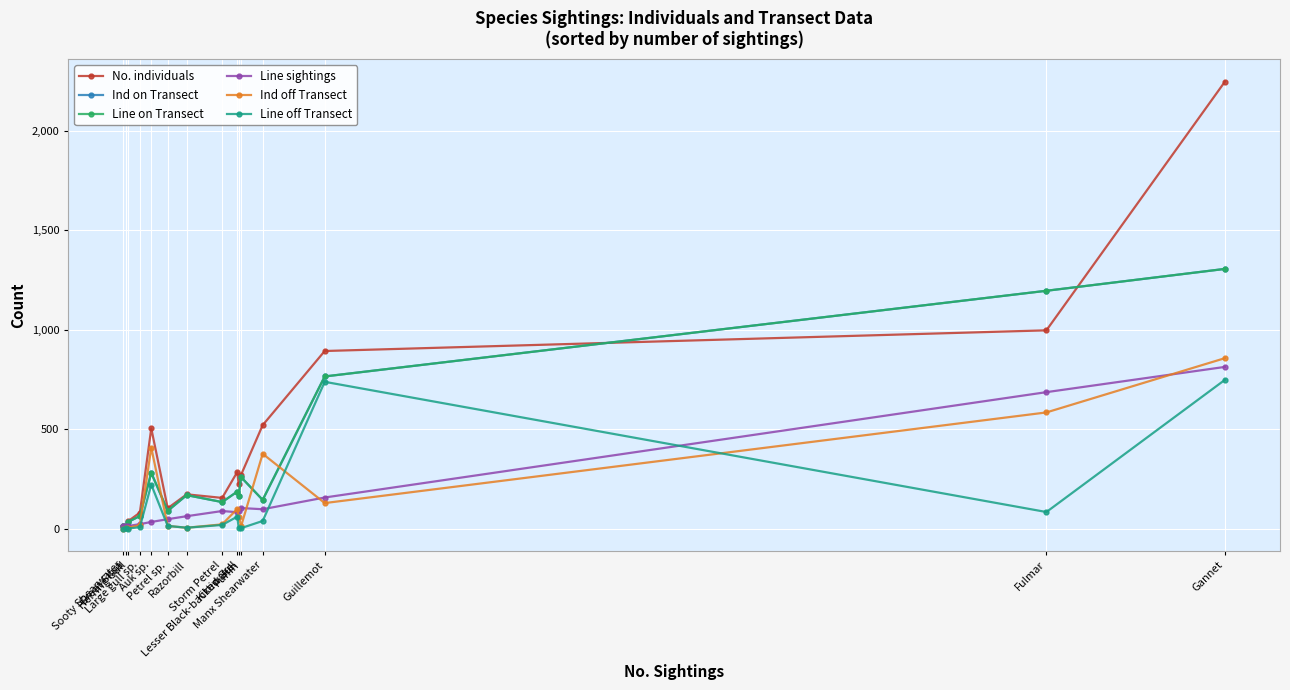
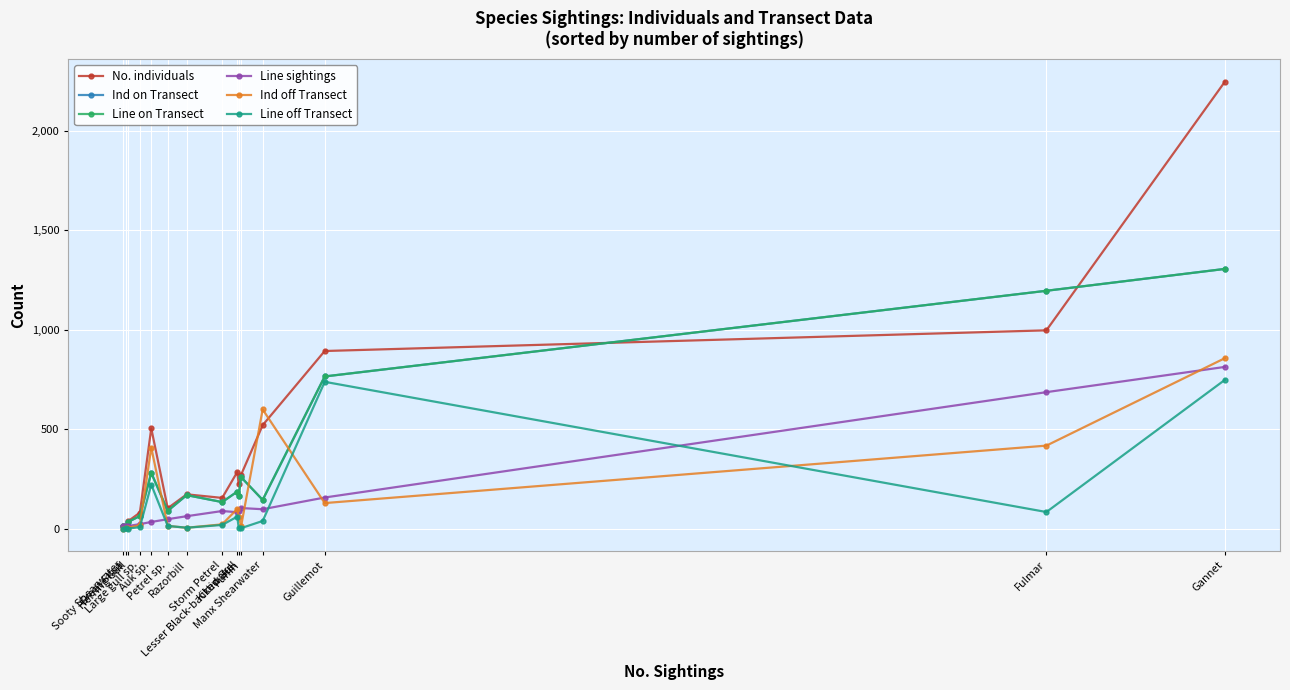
  {
    "No. individuals": {
      "Large gull sp.": "80",
      "Auk sp.": "500",
      "Petrel sp.": "100",
      "Storm Petrel": "150",
      "Kittiwake": "290",
      "Lesser Black-backed Gull": "220",
      "Puffin": "270",
      "Manx Shearwater": "520",
      "Guillemot": "890",
      "Fulmar": "1,000",
      "Gannet": "2,250"
    },
    "Line sightings": {
      "Auk sp.": "30",
      "Petrel sp.": "50",
      "Razorbill": "60",
      "Storm Petrel": "90",
      "Kittiwake": "80",
      "Lesser Black-backed Gull": "90",
      "Puffin": "100",
      "Manx Shearwater": "100",
      "Guillemot": "160",
      "Fulmar": "690",
      "Gannet": "810"
    },
    "Ind off Transect": {
      "Auk sp.": "410",
      "Kittiwake": "100",
-     "Manx Shearwater": "380",
+     "Manx Shearwater": "600",
      "Guillemot": "130",
-     "Fulmar": "580",
+     "Fulmar": "420",
      "Gannet": "860"
    }
  }
